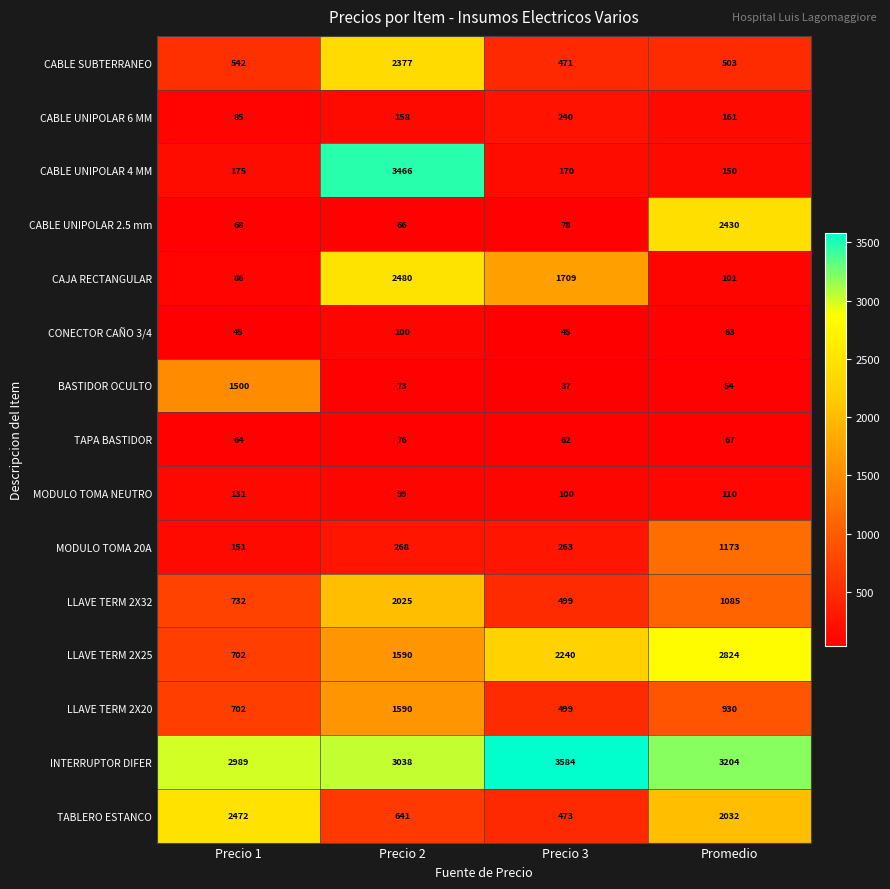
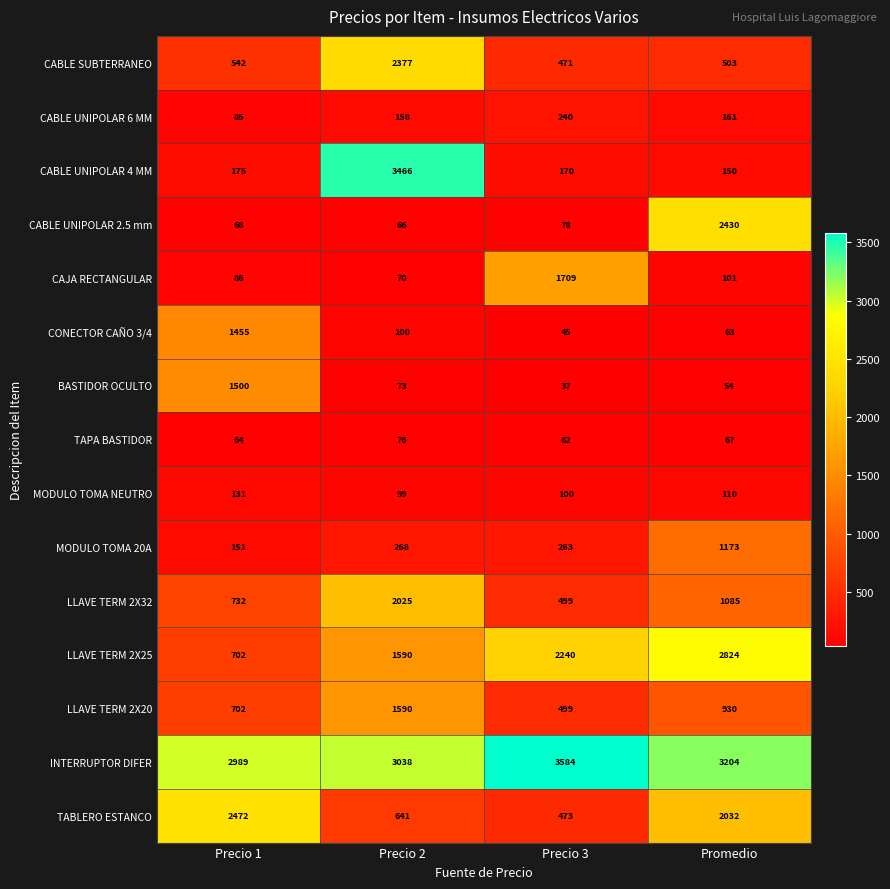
  {
    "CABLE SUBTERRANEO": {
      "Precio 1": 542,
      "Precio 2": 2377,
      "Precio 3": 471,
      "Promedio": 503
    },
    "CABLE UNIPOLAR 6 MM": {
      "Precio 1": 85,
      "Precio 2": 158,
      "Precio 3": 240,
      "Promedio": 161
    },
    "CABLE UNIPOLAR 4 MM": {
      "Precio 1": 175,
      "Precio 2": 3466,
      "Precio 3": 170,
      "Promedio": 150
    },
    "CABLE UNIPOLAR 2.5 mm": {
      "Precio 1": 68,
      "Precio 2": 66,
      "Precio 3": 78,
      "Promedio": 2430
    },
    "CAJA RECTANGULAR": {
      "Precio 1": 86,
-     "Precio 2": 2480,
+     "Precio 2": 70,
      "Precio 3": 1709,
      "Promedio": 101
    },
    "CONECTOR CAÑO 3/4": {
-     "Precio 1": 45,
+     "Precio 1": 1455,
      "Precio 2": 100,
      "Precio 3": 45,
      "Promedio": 63
    },
    "BASTIDOR OCULTO": {
      "Precio 1": 1500,
      "Precio 2": 73,
      "Precio 3": 37,
      "Promedio": 54
    },
    "TAPA BASTIDOR": {
      "Precio 1": 64,
      "Precio 2": 76,
      "Precio 3": 62,
      "Promedio": 67
    },
    "MODULO TOMA NEUTRO": {
      "Precio 1": 131,
      "Precio 2": 99,
      "Precio 3": 100,
      "Promedio": 110
    },
    "MODULO TOMA 20A": {
      "Precio 1": 151,
      "Precio 2": 268,
      "Precio 3": 263,
      "Promedio": 1173
    },
    "LLAVE TERM 2X32": {
      "Precio 1": 732,
      "Precio 2": 2025,
      "Precio 3": 499,
      "Promedio": 1085
    },
    "LLAVE TERM 2X25": {
      "Precio 1": 702,
      "Precio 2": 1590,
      "Precio 3": 2240,
      "Promedio": 2824
    },
    "LLAVE TERM 2X20": {
      "Precio 1": 702,
      "Precio 2": 1590,
      "Precio 3": 499,
      "Promedio": 930
    },
    "INTERRUPTOR DIFER": {
      "Precio 1": 2989,
      "Precio 2": 3038,
      "Precio 3": 3584,
      "Promedio": 3204
    },
    "TABLERO ESTANCO": {
      "Precio 1": 2472,
      "Precio 2": 641,
      "Precio 3": 473,
      "Promedio": 2032
    }
  }
